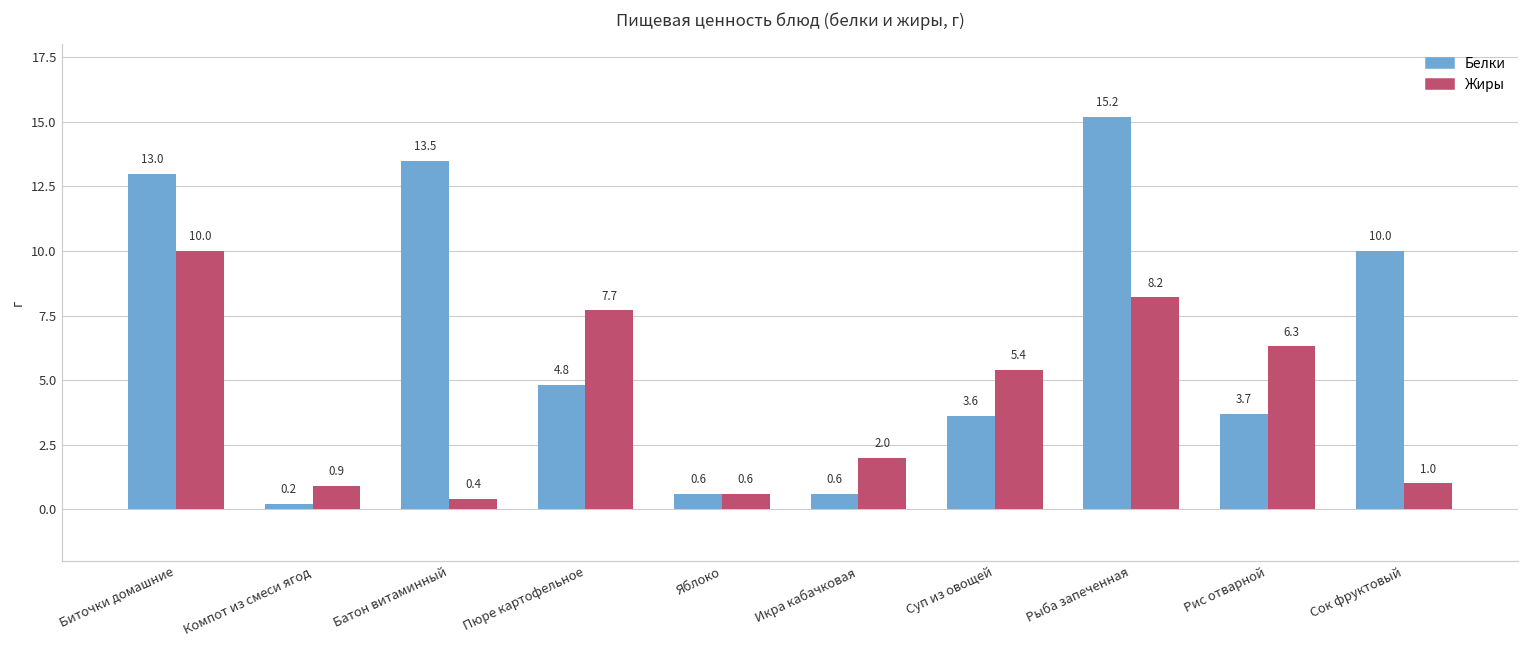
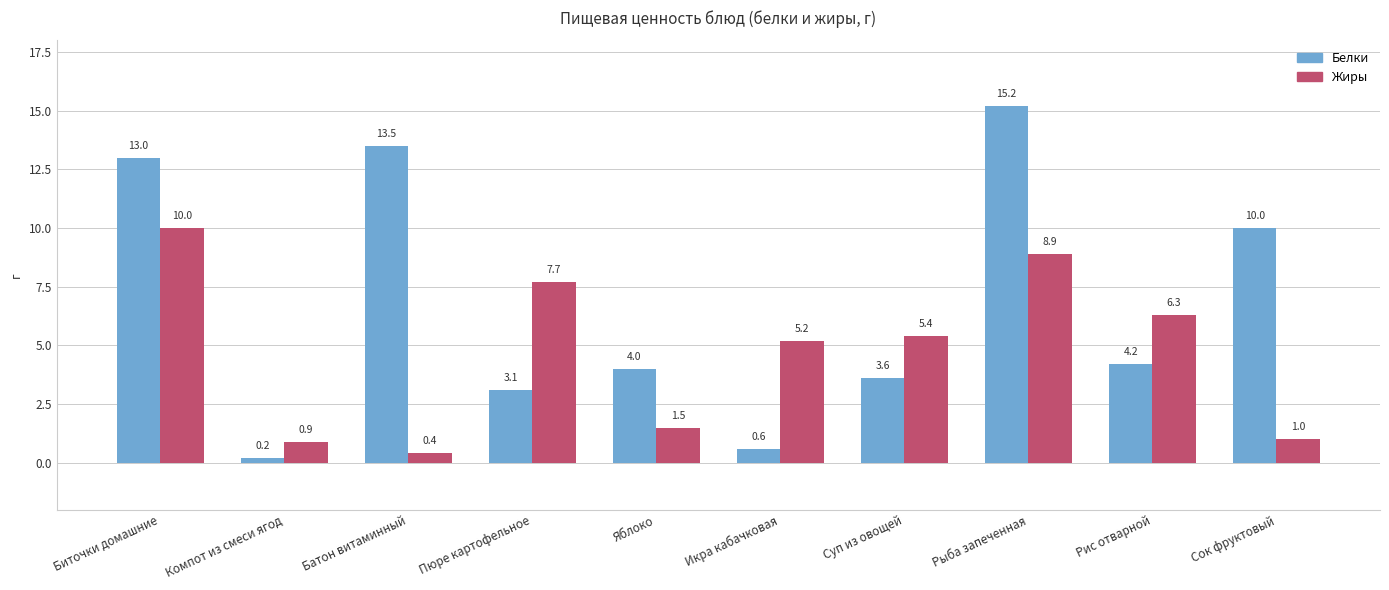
  {
    "Белки": {
      "Биточки домашние": 13.0,
      "Компот из смеси ягод": 0.2,
      "Батон витаминный": 13.5,
-     "Пюре картофельное": 4.8,
-     "Яблоко": 0.6,
+     "Пюре картофельное": 3.1,
+     "Яблоко": 4.0,
      "Икра кабачковая": 0.6,
      "Суп из овощей": 3.6,
      "Рыба запеченная": 15.2,
-     "Рис отварной": 3.7,
+     "Рис отварной": 4.2,
      "Сок фруктовый": 10.0
    },
    "Жиры": {
      "Биточки домашние": 10.0,
      "Компот из смеси ягод": 0.9,
      "Батон витаминный": 0.4,
      "Пюре картофельное": 7.7,
-     "Яблоко": 0.6,
-     "Икра кабачковая": 2.0,
+     "Яблоко": 1.5,
+     "Икра кабачковая": 5.2,
      "Суп из овощей": 5.4,
-     "Рыба запеченная": 8.2,
+     "Рыба запеченная": 8.9,
      "Рис отварной": 6.3,
      "Сок фруктовый": 1.0
    }
  }
